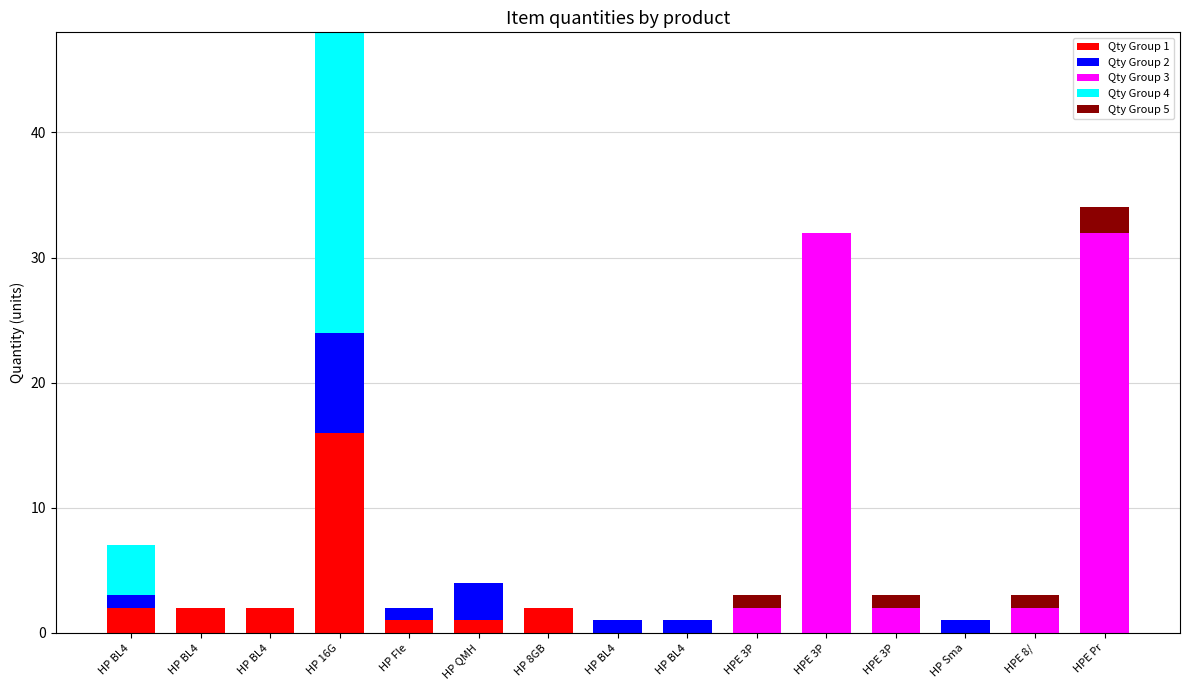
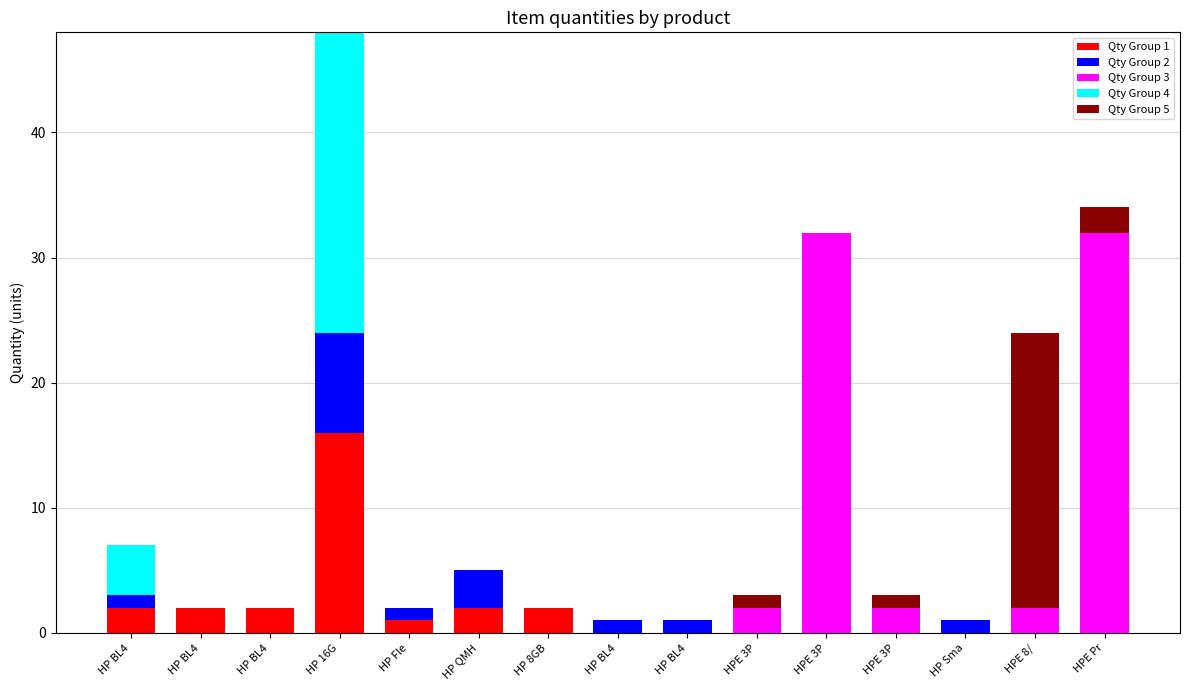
  {
    "Qty Group 1": {
      "HP 16G": 16,
      "HP Fle": 1,
-     "HP QMH": 1,
+     "HP QMH": 2,
      "HP 8GB": 2,
      "HP Sma": 0,
      "HPE 8/": 0,
      "HPE Pr": 0
    },
    "Qty Group 2": {
      "HP 16G": 8,
      "HP Fle": 1,
      "HP QMH": 3,
      "HP 8GB": 0,
      "HP Sma": 1,
      "HPE 8/": 0,
      "HPE Pr": 0
    },
    "Qty Group 3": {
      "HP 16G": 0,
      "HP Fle": 0,
      "HP QMH": 0,
      "HP 8GB": 0,
      "HP Sma": 0,
      "HPE 8/": 2,
      "HPE Pr": 32
    },
    "Qty Group 4": {
      "HP 16G": 24,
      "HP Fle": 0,
      "HP QMH": 0,
      "HP 8GB": 0,
      "HP Sma": 0,
      "HPE 8/": 0,
      "HPE Pr": 0
    },
    "Qty Group 5": {
      "HP 16G": 0,
      "HP Fle": 0,
      "HP QMH": 0,
      "HP 8GB": 0,
      "HP Sma": 0,
-     "HPE 8/": 1,
+     "HPE 8/": 22,
      "HPE Pr": 2
    }
  }
